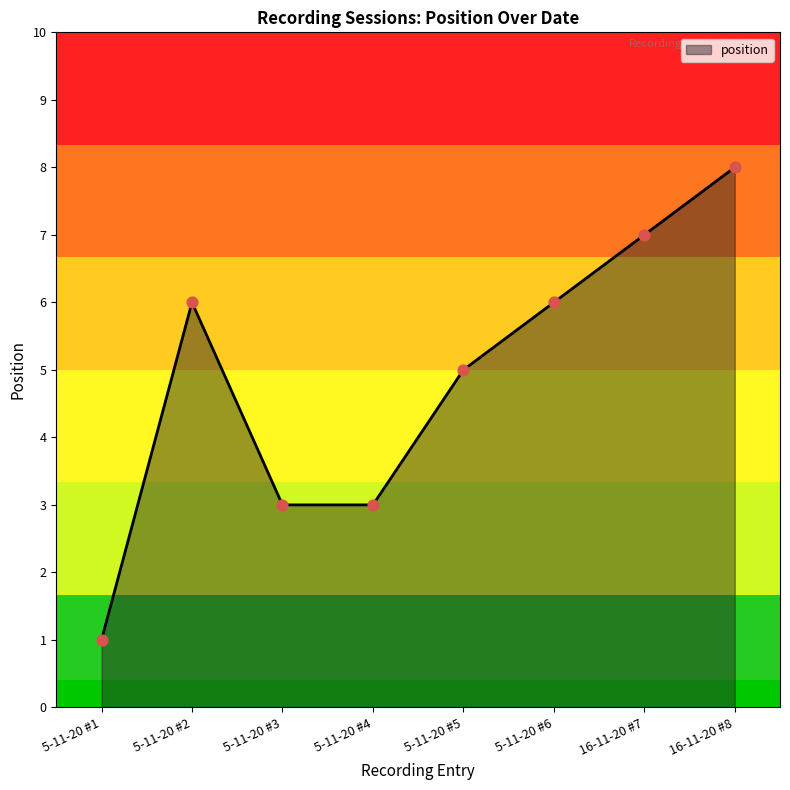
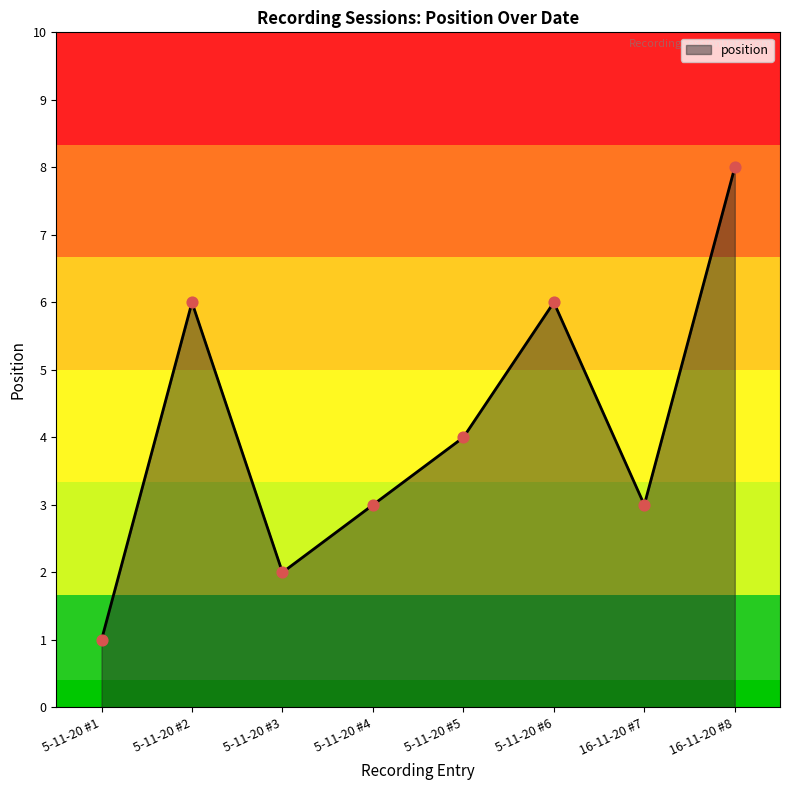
  {
    "5-11-20 #1": 1,
    "5-11-20 #2": 6,
-   "5-11-20 #3": 3,
+   "5-11-20 #3": 2,
    "5-11-20 #4": 3,
-   "5-11-20 #5": 5,
+   "5-11-20 #5": 4,
    "5-11-20 #6": 6,
-   "16-11-20 #7": 7,
+   "16-11-20 #7": 3,
    "16-11-20 #8": 8
  }
